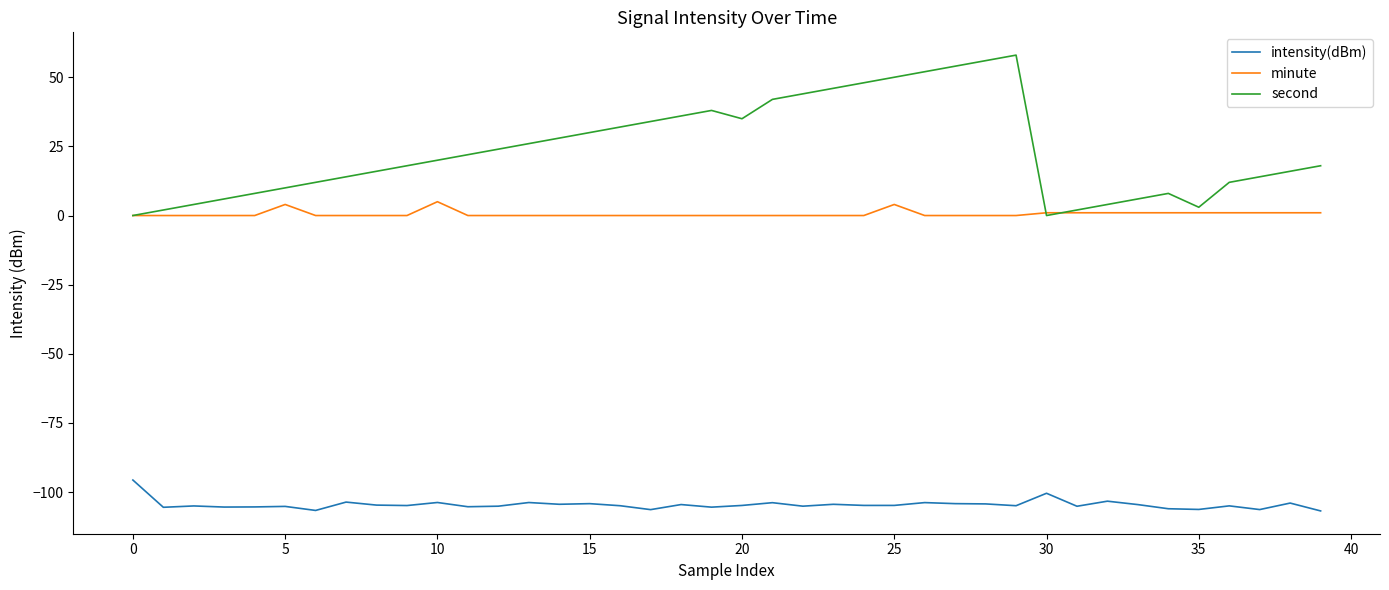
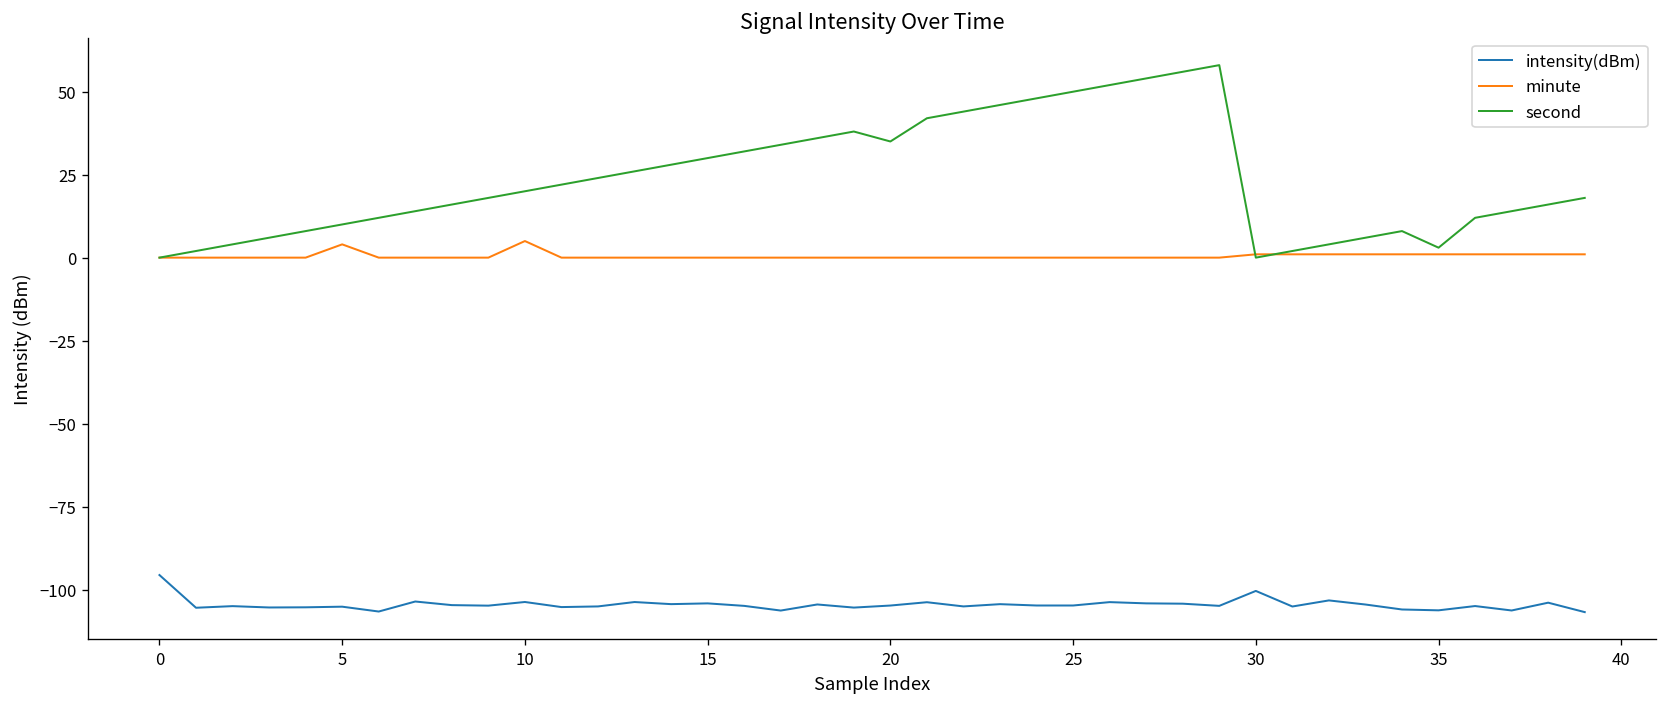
  {
    "intensity(dBm)": {
      "0": -96,
      "5": -105,
      "10": -104,
      "15": -104,
      "20": -105,
      "25": -105,
      "30": -100,
      "35": -106
    },
    "minute": {
      "5": 4,
      "10": 5,
      "15": 0,
      "20": 0,
-     "25": 4,
+     "25": 0,
      "30": 1,
      "35": 1
    },
    "second": {
      "5": 10,
      "10": 20,
      "15": 30,
      "20": 35,
      "25": 50,
      "30": 0,
      "35": 3
    }
  }
